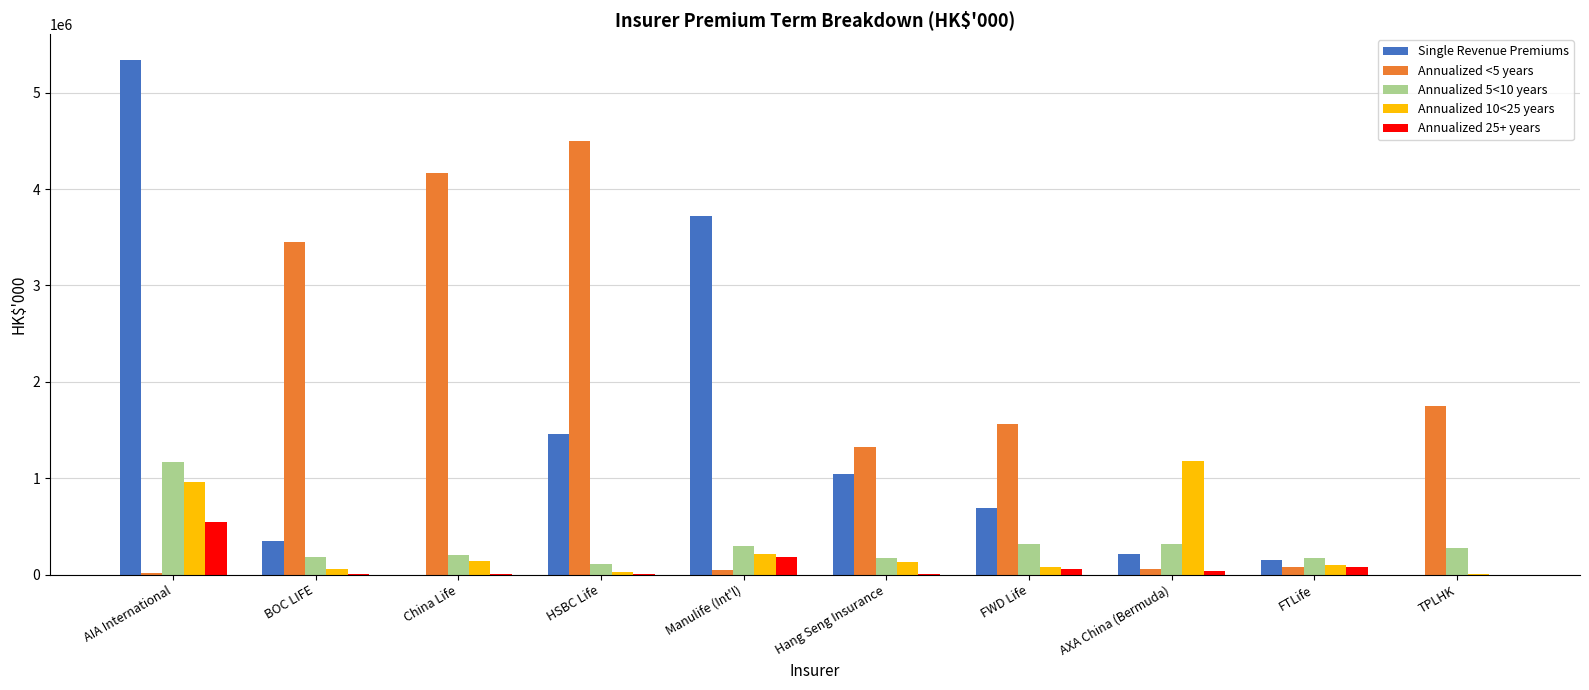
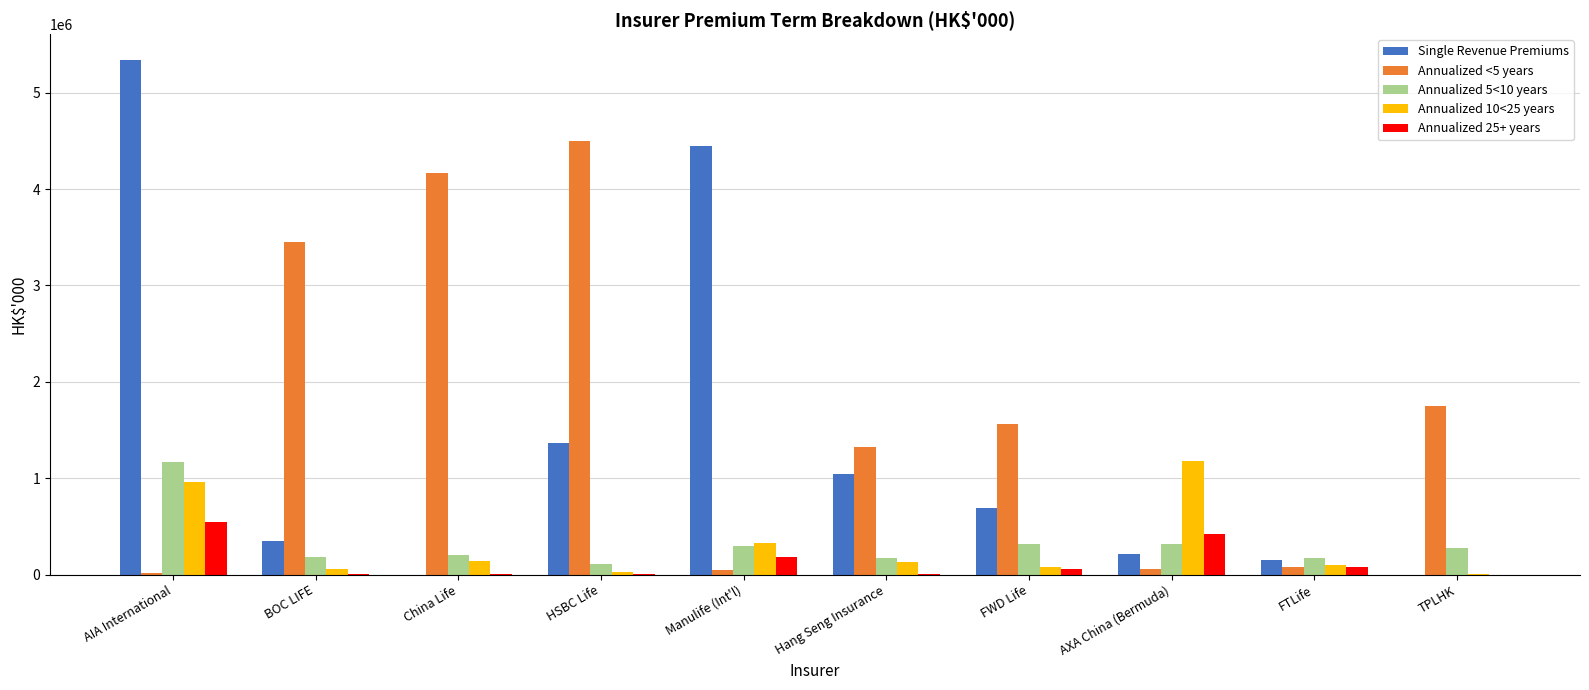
  {
    "Single Revenue Premiums": {
      "AIA International": 5300000,
      "BOC LIFE": 400000,
      "China Life": 0,
-     "HSBC Life": 1500000,
-     "Manulife (Int'l)": 3700000,
+     "HSBC Life": 1400000,
+     "Manulife (Int'l)": 4400000,
      "Hang Seng Insurance": 1000000,
      "FWD Life": 700000,
      "AXA China (Bermuda)": 200000,
      "FTLife": 200000,
      "TPLHK": 0
    },
    "Annualized <5 years": {
      "BOC LIFE": 3500000,
      "China Life": 4200000,
      "HSBC Life": 4500000,
      "Manulife (Int'l)": 0,
      "Hang Seng Insurance": 1300000,
      "FWD Life": 1600000,
      "AXA China (Bermuda)": 100000,
      "FTLife": 100000,
      "TPLHK": 1800000
    },
    "Annualized 5<10 years": {
      "AIA International": 1200000,
      "BOC LIFE": 200000,
      "China Life": 200000,
      "HSBC Life": 100000,
      "Manulife (Int'l)": 300000,
      "Hang Seng Insurance": 200000,
      "FWD Life": 300000,
      "AXA China (Bermuda)": 300000,
      "FTLife": 200000,
      "TPLHK": 300000
    },
    "Annualized 10<25 years": {
      "AIA International": 1000000,
      "BOC LIFE": 100000,
      "China Life": 100000,
-     "Manulife (Int'l)": 200000,
+     "Manulife (Int'l)": 300000,
      "Hang Seng Insurance": 100000,
      "FWD Life": 100000,
      "AXA China (Bermuda)": 1200000,
      "FTLife": 100000
    },
    "Annualized 25+ years": {
      "AIA International": 500000,
      "Manulife (Int'l)": 200000,
      "FWD Life": 100000,
-     "AXA China (Bermuda)": 0,
+     "AXA China (Bermuda)": 400000,
      "FTLife": 100000
    }
  }
